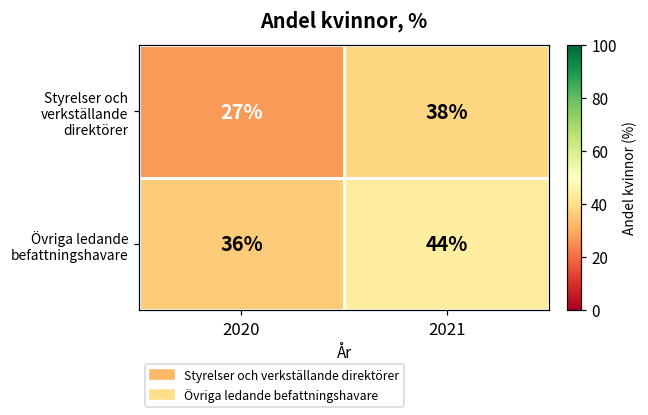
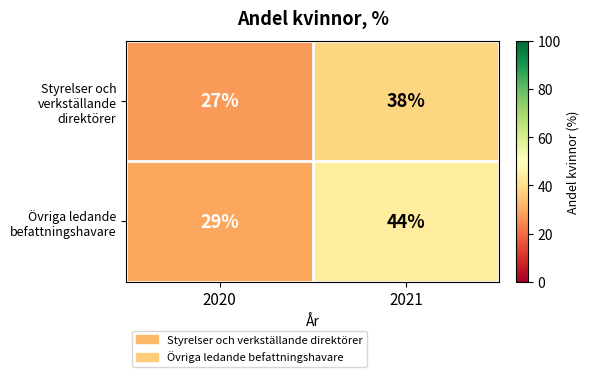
  {
    "Styrelser och verkställande direktörer": {
      "2020": "27%",
      "2021": "38%"
    },
    "Övriga ledande befattningshavare": {
-     "2020": "36%",
+     "2020": "29%",
      "2021": "44%"
    }
  }
